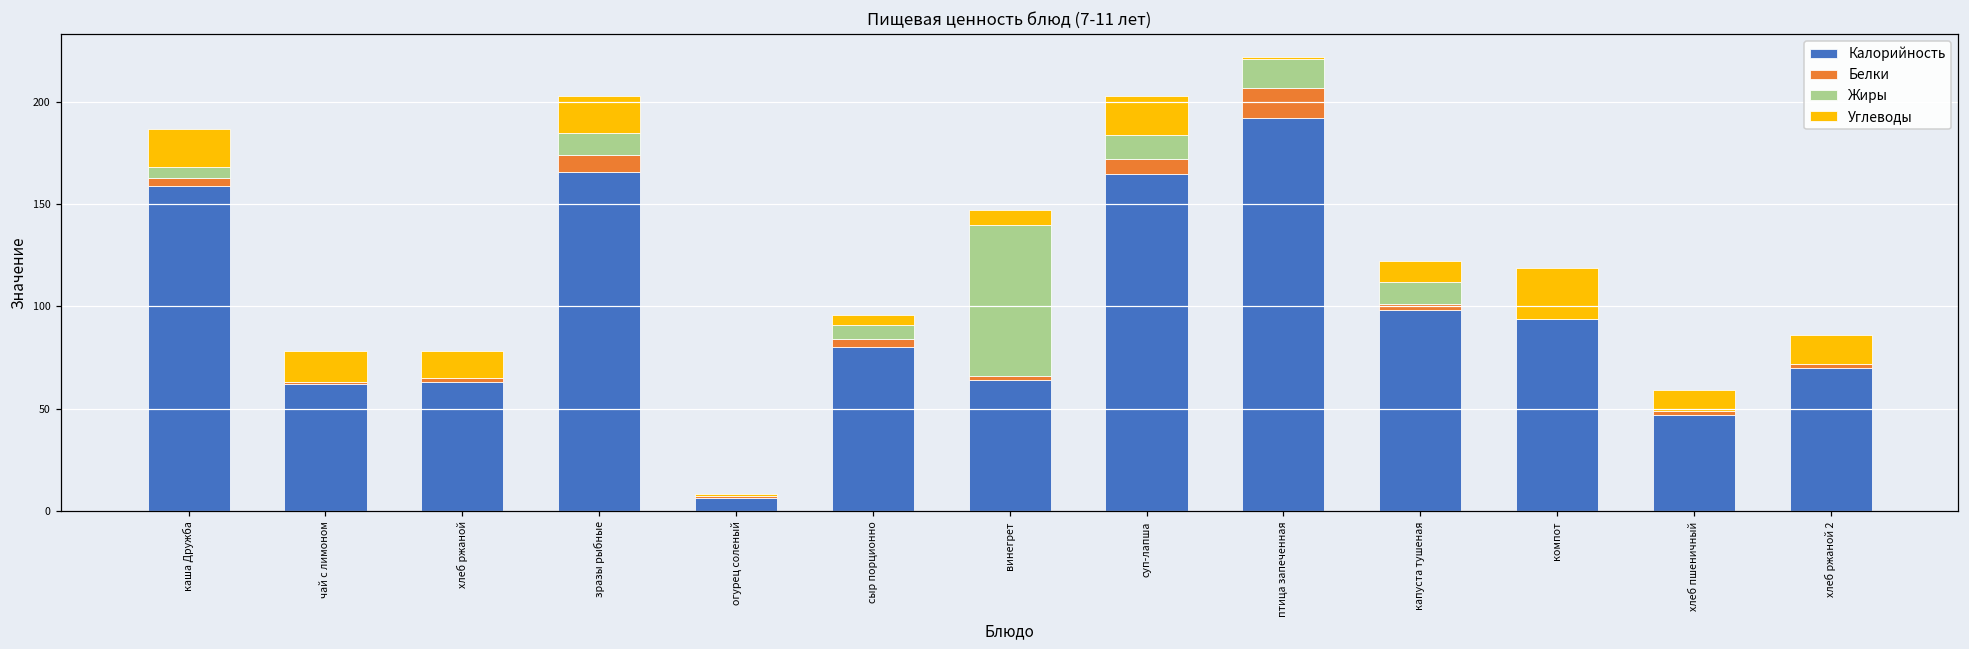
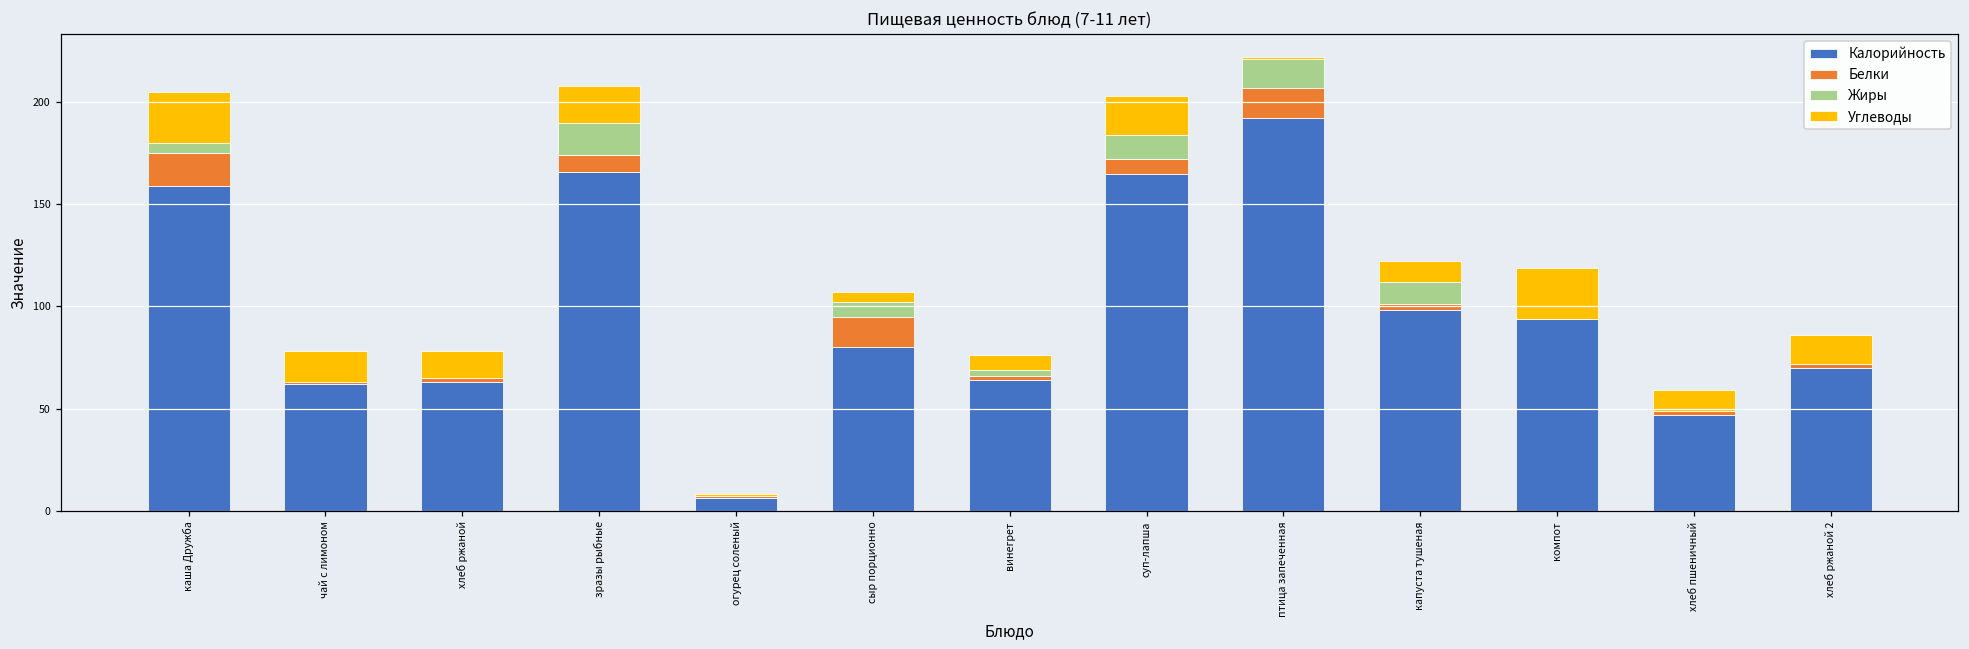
  {
    "Калорийность": {
      "каша Дружба": 159,
      "чай с лимоном": 62,
      "хлеб ржаной": 63,
      "зразы рыбные": 166,
      "огурец соленый": 6,
      "сыр порционно": 80,
      "винегрет": 64,
      "суп-лапша": 165,
      "птица запеченная": 192,
      "капуста тушеная": 98,
      "компот": 94,
      "хлеб пшеничный": 47,
      "хлеб ржаной 2": 70
    },
    "Белки": {
-     "каша Дружба": 4,
+     "каша Дружба": 16,
      "хлеб ржаной": 2,
      "зразы рыбные": 8,
-     "сыр порционно": 4,
+     "сыр порционно": 15,
      "винегрет": 2,
      "суп-лапша": 7,
      "птица запеченная": 15,
      "капуста тушеная": 3,
      "компот": 0,
      "хлеб пшеничный": 2,
      "хлеб ржаной 2": 2
    },
    "Жиры": {
      "каша Дружба": 5,
      "чай с лимоном": 0,
      "хлеб ржаной": 0,
-     "зразы рыбные": 11,
+     "зразы рыбные": 16,
      "огурец соленый": 0,
      "сыр порционно": 7,
-     "винегрет": 74,
+     "винегрет": 3,
      "суп-лапша": 12,
      "птица запеченная": 14,
      "капуста тушеная": 11,
      "компот": 0,
      "хлеб пшеничный": 0,
      "хлеб ржаной 2": 0
    },
    "Углеводы": {
-     "каша Дружба": 19,
+     "каша Дружба": 25,
      "чай с лимоном": 15,
      "хлеб ржаной": 13,
      "зразы рыбные": 18,
      "сыр порционно": 5,
      "винегрет": 7,
      "суп-лапша": 19,
      "капуста тушеная": 10,
      "компот": 25,
      "хлеб пшеничный": 10,
      "хлеб ржаной 2": 14
    }
  }
